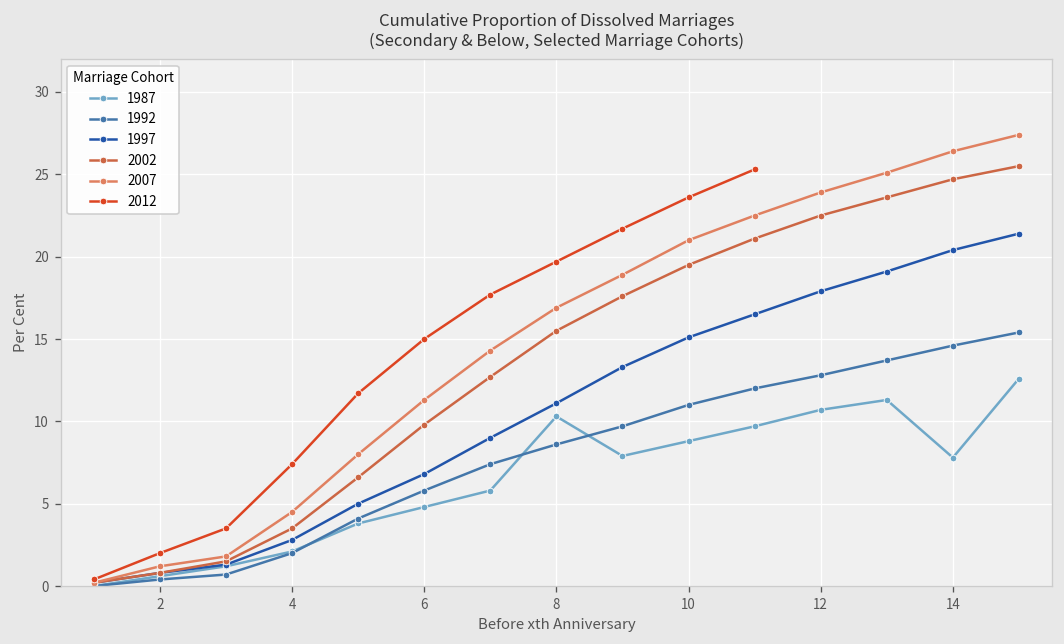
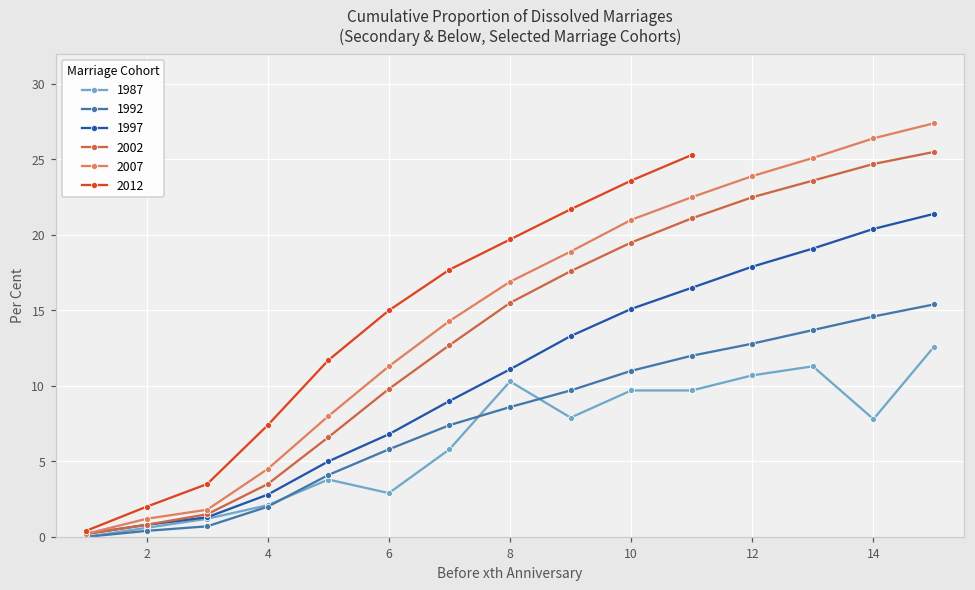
  {
    "1987": {
      "2": 0.6,
-     "6": 4.8,
+     "6": 2.9,
      "8": 10.3,
-     "10": 8.8,
+     "10": 9.7,
      "12": 10.7,
      "14": 7.8
    }
  }
